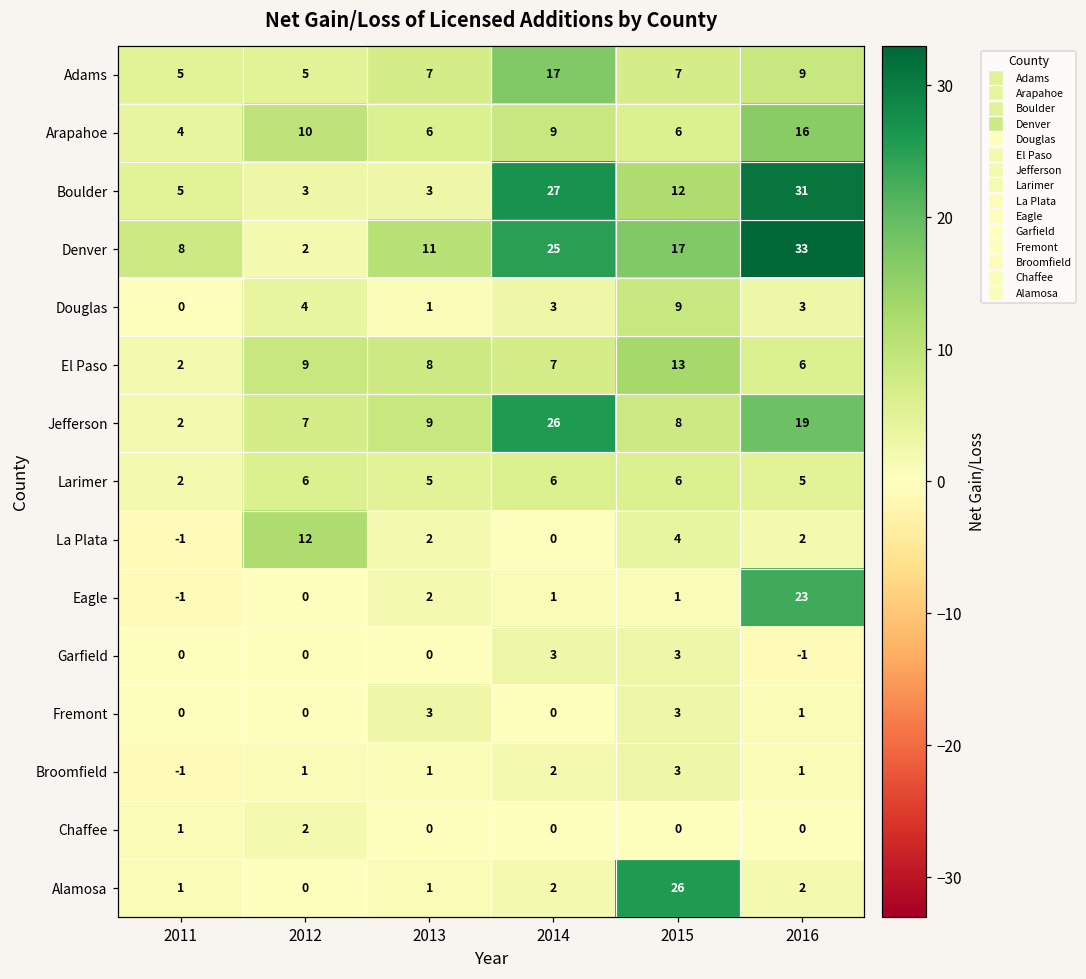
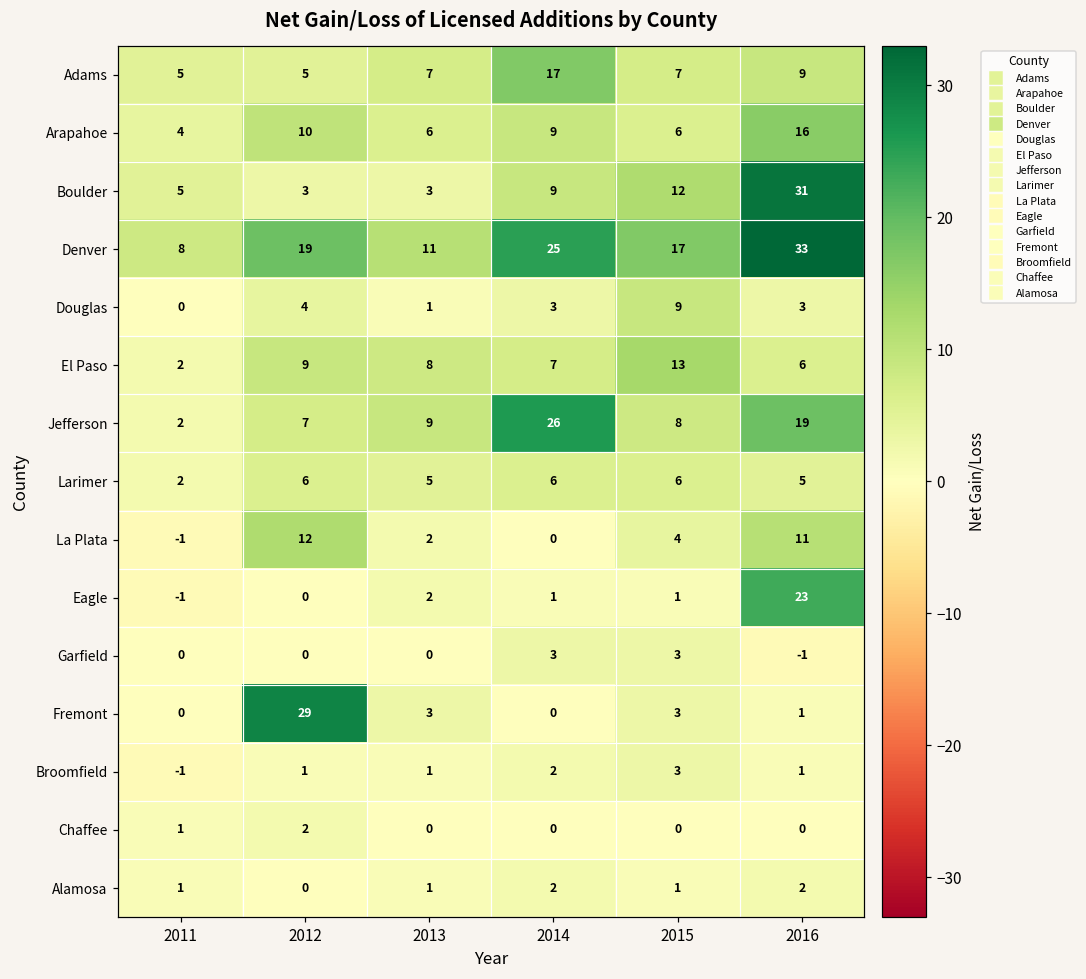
  {
    "Adams": {
      "2011": 5,
      "2012": 5,
      "2013": 7,
      "2014": 17,
      "2015": 7,
      "2016": 9
    },
    "Arapahoe": {
      "2011": 4,
      "2012": 10,
      "2013": 6,
      "2014": 9,
      "2015": 6,
      "2016": 16
    },
    "Boulder": {
      "2011": 5,
      "2012": 3,
      "2013": 3,
-     "2014": 27,
+     "2014": 9,
      "2015": 12,
      "2016": 31
    },
    "Denver": {
      "2011": 8,
-     "2012": 2,
+     "2012": 19,
      "2013": 11,
      "2014": 25,
      "2015": 17,
      "2016": 33
    },
    "Douglas": {
      "2011": 0,
      "2012": 4,
      "2013": 1,
      "2014": 3,
      "2015": 9,
      "2016": 3
    },
    "El Paso": {
      "2011": 2,
      "2012": 9,
      "2013": 8,
      "2014": 7,
      "2015": 13,
      "2016": 6
    },
    "Jefferson": {
      "2011": 2,
      "2012": 7,
      "2013": 9,
      "2014": 26,
      "2015": 8,
      "2016": 19
    },
    "Larimer": {
      "2011": 2,
      "2012": 6,
      "2013": 5,
      "2014": 6,
      "2015": 6,
      "2016": 5
    },
    "La Plata": {
      "2011": -1,
      "2012": 12,
      "2013": 2,
      "2014": 0,
      "2015": 4,
-     "2016": 2
+     "2016": 11
    },
    "Eagle": {
      "2011": -1,
      "2012": 0,
      "2013": 2,
      "2014": 1,
      "2015": 1,
      "2016": 23
    },
    "Garfield": {
      "2011": 0,
      "2012": 0,
      "2013": 0,
      "2014": 3,
      "2015": 3,
      "2016": -1
    },
    "Fremont": {
      "2011": 0,
-     "2012": 0,
+     "2012": 29,
      "2013": 3,
      "2014": 0,
      "2015": 3,
      "2016": 1
    },
    "Broomfield": {
      "2011": -1,
      "2012": 1,
      "2013": 1,
      "2014": 2,
      "2015": 3,
      "2016": 1
    },
    "Chaffee": {
      "2011": 1,
      "2012": 2,
      "2013": 0,
      "2014": 0,
      "2015": 0,
      "2016": 0
    },
    "Alamosa": {
      "2011": 1,
      "2012": 0,
      "2013": 1,
      "2014": 2,
-     "2015": 26,
+     "2015": 1,
      "2016": 2
    }
  }
